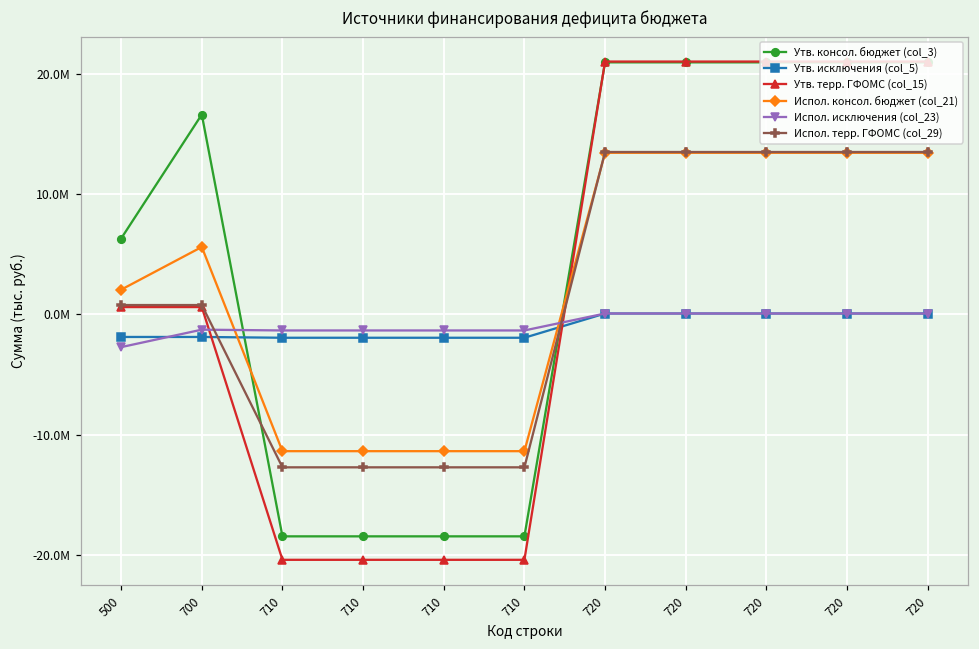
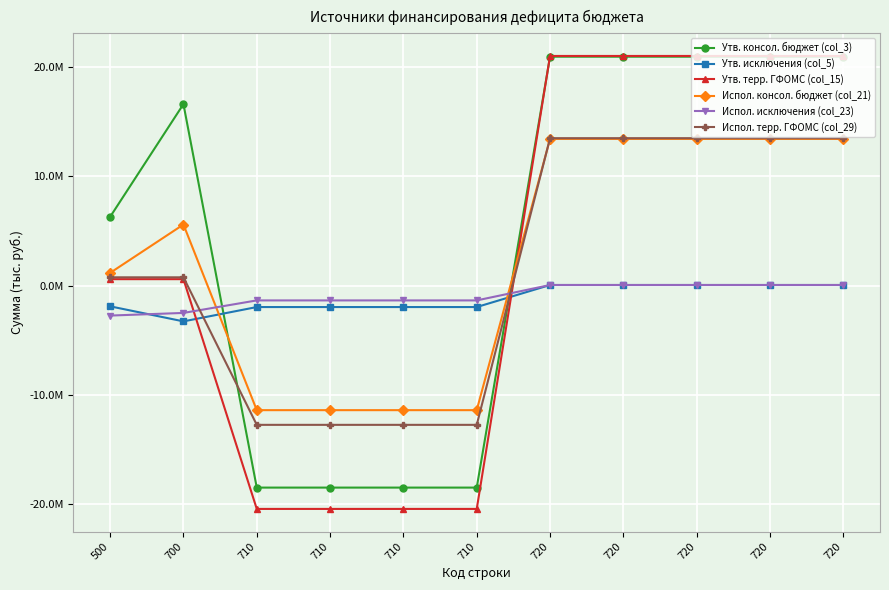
  {
    "Утв. консол. бюджет (col_3)": {
      "500": 6300000,
      "700": 16600000
    },
    "Утв. исключения (col_5)": {
      "500": -1900000,
-     "700": -1900000
+     "700": -3300000
    },
    "Испол. консол. бюджет (col_21)": {
-     "500": 2000000,
+     "500": 1200000,
      "700": 5600000
    },
    "Испол. исключения (col_23)": {
      "500": -2700000,
-     "700": -1300000
+     "700": -2500000
    }
  }
